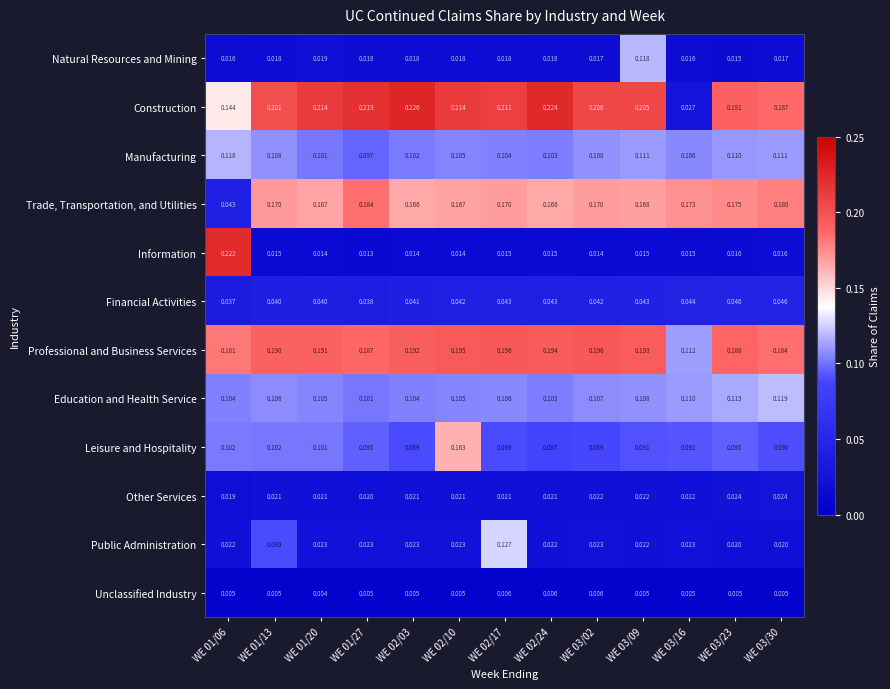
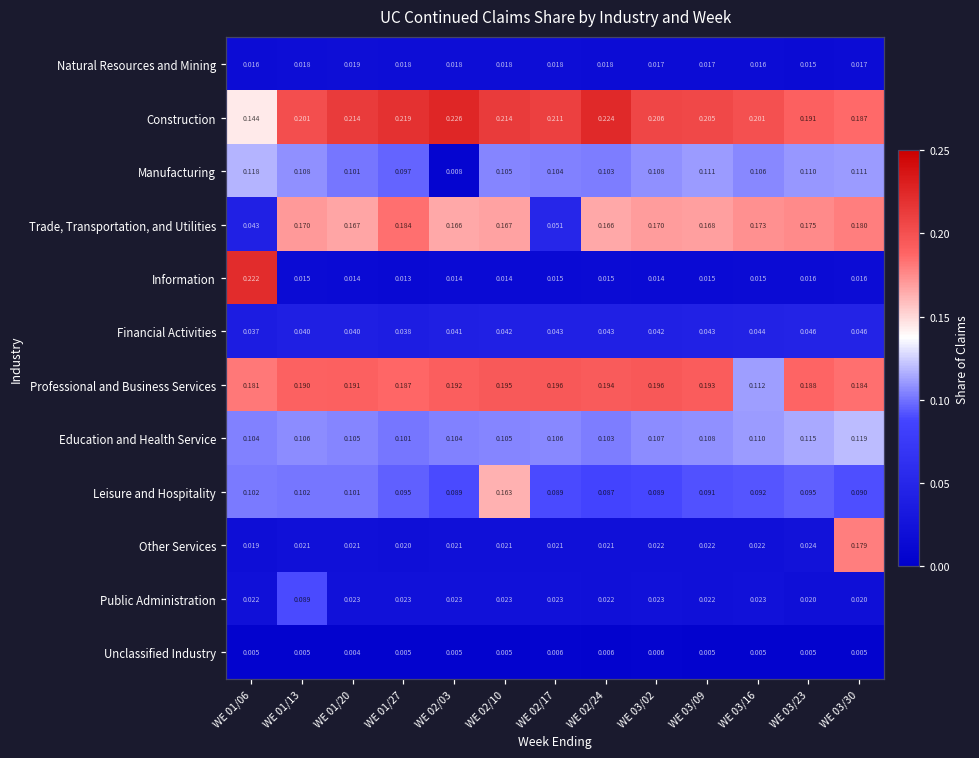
  {
    "Natural Resources and Mining": {
      "WE 01/06": 0.016,
      "WE 01/13": 0.018,
      "WE 01/20": 0.019,
      "WE 01/27": 0.018,
      "WE 02/03": 0.018,
      "WE 02/10": 0.018,
      "WE 02/17": 0.018,
      "WE 02/24": 0.018,
      "WE 03/02": 0.017,
-     "WE 03/09": 0.118,
+     "WE 03/09": 0.017,
      "WE 03/16": 0.016,
      "WE 03/23": 0.015,
      "WE 03/30": 0.017
    },
    "Construction": {
      "WE 01/06": 0.144,
      "WE 01/13": 0.201,
      "WE 01/20": 0.214,
      "WE 01/27": 0.219,
      "WE 02/03": 0.226,
      "WE 02/10": 0.214,
      "WE 02/17": 0.211,
      "WE 02/24": 0.224,
      "WE 03/02": 0.206,
      "WE 03/09": 0.205,
-     "WE 03/16": 0.027,
+     "WE 03/16": 0.201,
      "WE 03/23": 0.191,
      "WE 03/30": 0.187
    },
    "Manufacturing": {
      "WE 01/06": 0.118,
      "WE 01/13": 0.108,
      "WE 01/20": 0.101,
      "WE 01/27": 0.097,
-     "WE 02/03": 0.102,
+     "WE 02/03": 0.008,
      "WE 02/10": 0.105,
      "WE 02/17": 0.104,
      "WE 02/24": 0.103,
      "WE 03/02": 0.108,
      "WE 03/09": 0.111,
      "WE 03/16": 0.106,
      "WE 03/23": 0.110,
      "WE 03/30": 0.111
    },
    "Trade, Transportation, and Utilities": {
      "WE 01/06": 0.043,
      "WE 01/13": 0.170,
      "WE 01/20": 0.167,
      "WE 01/27": 0.184,
      "WE 02/03": 0.166,
      "WE 02/10": 0.167,
-     "WE 02/17": 0.170,
+     "WE 02/17": 0.051,
      "WE 02/24": 0.166,
      "WE 03/02": 0.170,
      "WE 03/09": 0.168,
      "WE 03/16": 0.173,
      "WE 03/23": 0.175,
      "WE 03/30": 0.180
    },
    "Information": {
      "WE 01/06": 0.222,
      "WE 01/13": 0.015,
      "WE 01/20": 0.014,
      "WE 01/27": 0.013,
      "WE 02/03": 0.014,
      "WE 02/10": 0.014,
      "WE 02/17": 0.015,
      "WE 02/24": 0.015,
      "WE 03/02": 0.014,
      "WE 03/09": 0.015,
      "WE 03/16": 0.015,
      "WE 03/23": 0.016,
      "WE 03/30": 0.016
    },
    "Financial Activities": {
      "WE 01/06": 0.037,
      "WE 01/13": 0.040,
      "WE 01/20": 0.040,
      "WE 01/27": 0.038,
      "WE 02/03": 0.041,
      "WE 02/10": 0.042,
      "WE 02/17": 0.043,
      "WE 02/24": 0.043,
      "WE 03/02": 0.042,
      "WE 03/09": 0.043,
      "WE 03/16": 0.044,
      "WE 03/23": 0.046,
      "WE 03/30": 0.046
    },
    "Professional and Business Services": {
      "WE 01/06": 0.181,
      "WE 01/13": 0.190,
      "WE 01/20": 0.191,
      "WE 01/27": 0.187,
      "WE 02/03": 0.192,
      "WE 02/10": 0.195,
      "WE 02/17": 0.196,
      "WE 02/24": 0.194,
      "WE 03/02": 0.196,
      "WE 03/09": 0.193,
      "WE 03/16": 0.112,
      "WE 03/23": 0.188,
      "WE 03/30": 0.184
    },
    "Education and Health Service": {
      "WE 01/06": 0.104,
      "WE 01/13": 0.106,
      "WE 01/20": 0.105,
      "WE 01/27": 0.101,
      "WE 02/03": 0.104,
      "WE 02/10": 0.105,
      "WE 02/17": 0.106,
      "WE 02/24": 0.103,
      "WE 03/02": 0.107,
      "WE 03/09": 0.108,
      "WE 03/16": 0.110,
      "WE 03/23": 0.115,
      "WE 03/30": 0.119
    },
    "Leisure and Hospitality": {
      "WE 01/06": 0.102,
      "WE 01/13": 0.102,
      "WE 01/20": 0.101,
      "WE 01/27": 0.095,
      "WE 02/03": 0.089,
      "WE 02/10": 0.163,
      "WE 02/17": 0.089,
      "WE 02/24": 0.087,
      "WE 03/02": 0.089,
      "WE 03/09": 0.091,
      "WE 03/16": 0.092,
      "WE 03/23": 0.095,
      "WE 03/30": 0.090
    },
    "Other Services": {
      "WE 01/06": 0.019,
      "WE 01/13": 0.021,
      "WE 01/20": 0.021,
      "WE 01/27": 0.020,
      "WE 02/03": 0.021,
      "WE 02/10": 0.021,
      "WE 02/17": 0.021,
      "WE 02/24": 0.021,
      "WE 03/02": 0.022,
      "WE 03/09": 0.022,
      "WE 03/16": 0.022,
      "WE 03/23": 0.024,
-     "WE 03/30": 0.024
+     "WE 03/30": 0.179
    },
    "Public Administration": {
      "WE 01/06": 0.022,
      "WE 01/13": 0.089,
      "WE 01/20": 0.023,
      "WE 01/27": 0.023,
      "WE 02/03": 0.023,
      "WE 02/10": 0.023,
-     "WE 02/17": 0.127,
+     "WE 02/17": 0.023,
      "WE 02/24": 0.022,
      "WE 03/02": 0.023,
      "WE 03/09": 0.022,
      "WE 03/16": 0.023,
      "WE 03/23": 0.020,
      "WE 03/30": 0.020
    },
    "Unclassified Industry": {
      "WE 01/06": 0.005,
      "WE 01/13": 0.005,
      "WE 01/20": 0.004,
      "WE 01/27": 0.005,
      "WE 02/03": 0.005,
      "WE 02/10": 0.005,
      "WE 02/17": 0.006,
      "WE 02/24": 0.006,
      "WE 03/02": 0.006,
      "WE 03/09": 0.005,
      "WE 03/16": 0.005,
      "WE 03/23": 0.005,
      "WE 03/30": 0.005
    }
  }
